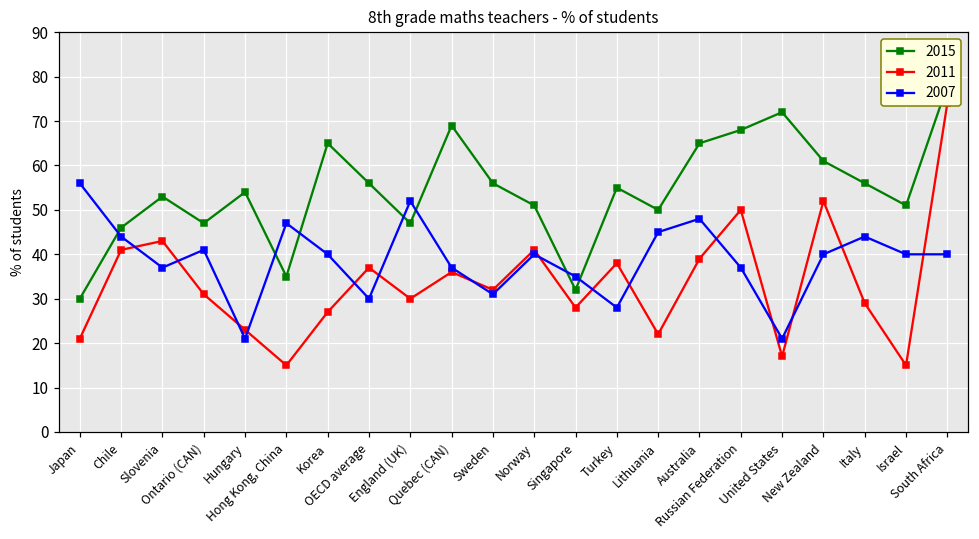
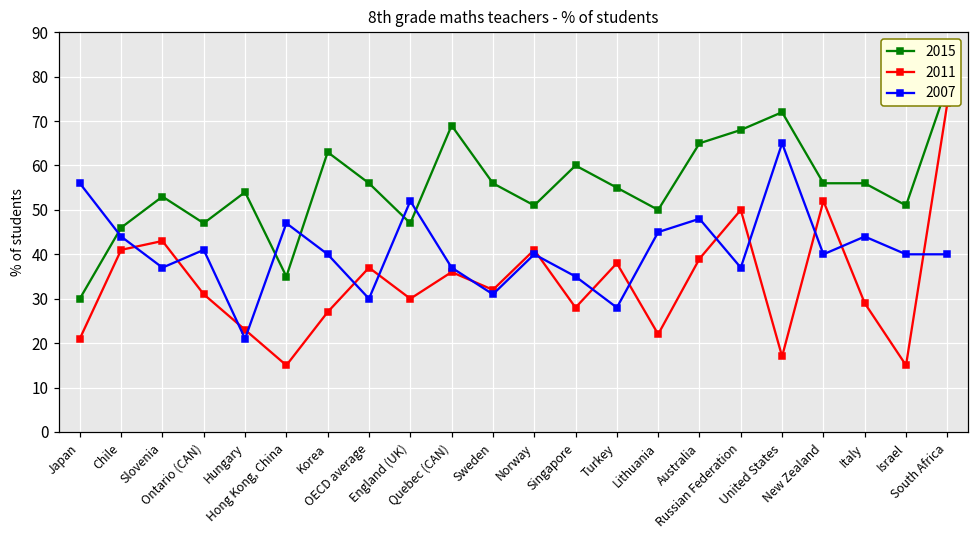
  {
    "2015": {
      "Japan": 30,
      "Chile": 46,
      "Slovenia": 53,
      "Ontario (CAN)": 47,
      "Hungary": 54,
      "Hong Kong, China": 35,
-     "Korea": 65,
+     "Korea": 63,
      "OECD average": 56,
      "England (UK)": 47,
      "Quebec (CAN)": 69,
      "Sweden": 56,
      "Norway": 51,
-     "Singapore": 32,
+     "Singapore": 60,
      "Turkey": 55,
      "Lithuania": 50,
      "Australia": 65,
      "Russian Federation": 68,
      "United States": 72,
-     "New Zealand": 61,
+     "New Zealand": 56,
      "Italy": 56,
      "Israel": 51
    },
    "2011": {
      "Japan": 21,
      "Chile": 41,
      "Slovenia": 43,
      "Ontario (CAN)": 31,
      "Hungary": 23,
      "Hong Kong, China": 15,
      "Korea": 27,
      "OECD average": 37,
      "England (UK)": 30,
      "Quebec (CAN)": 36,
      "Sweden": 32,
      "Norway": 41,
      "Singapore": 28,
      "Turkey": 38,
      "Lithuania": 22,
      "Australia": 39,
      "Russian Federation": 50,
      "United States": 17,
      "New Zealand": 52,
      "Italy": 29,
      "Israel": 15
    },
    "2007": {
      "Japan": 56,
      "Chile": 44,
      "Slovenia": 37,
      "Ontario (CAN)": 41,
      "Hungary": 21,
      "Hong Kong, China": 47,
      "Korea": 40,
      "OECD average": 30,
      "England (UK)": 52,
      "Quebec (CAN)": 37,
      "Sweden": 31,
      "Norway": 40,
      "Singapore": 35,
      "Turkey": 28,
      "Lithuania": 45,
      "Australia": 48,
      "Russian Federation": 37,
-     "United States": 21,
+     "United States": 65,
      "New Zealand": 40,
      "Italy": 44,
      "Israel": 40,
      "South Africa": 40
    }
  }
